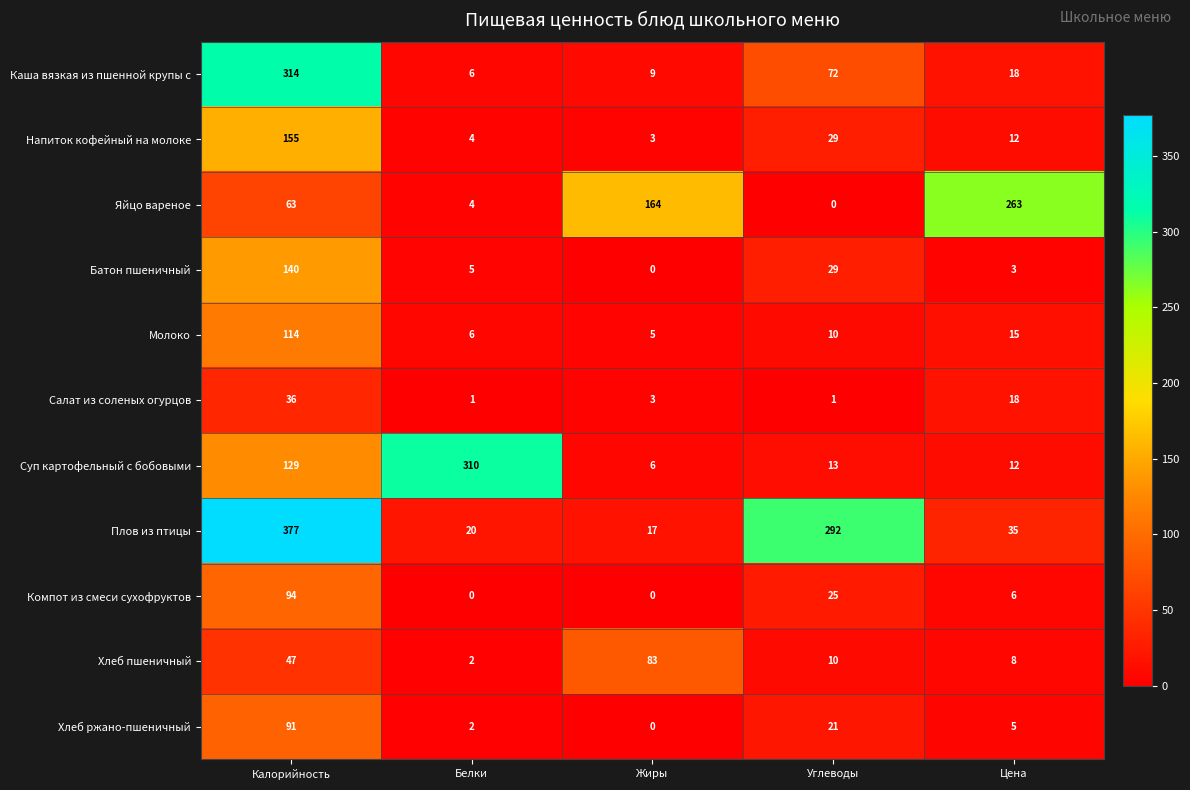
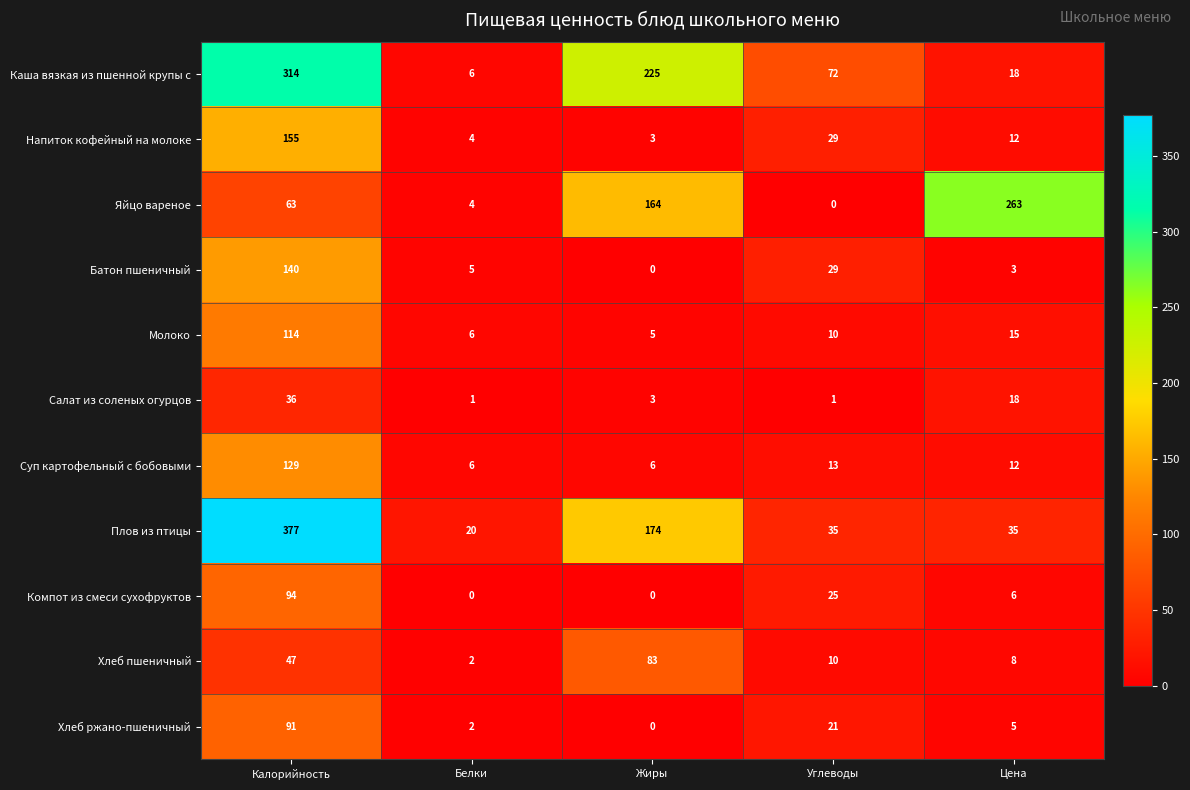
  {
    "Каша вязкая из пшенной крупы с": {
      "Калорийность": 314,
      "Белки": 6,
-     "Жиры": 9,
+     "Жиры": 225,
      "Углеводы": 72,
      "Цена": 18
    },
    "Напиток кофейный на молоке": {
      "Калорийность": 155,
      "Белки": 4,
      "Жиры": 3,
      "Углеводы": 29,
      "Цена": 12
    },
    "Яйцо вареное": {
      "Калорийность": 63,
      "Белки": 4,
      "Жиры": 164,
      "Углеводы": 0,
      "Цена": 263
    },
    "Батон пшеничный": {
      "Калорийность": 140,
      "Белки": 5,
      "Жиры": 0,
      "Углеводы": 29,
      "Цена": 3
    },
    "Молоко": {
      "Калорийность": 114,
      "Белки": 6,
      "Жиры": 5,
      "Углеводы": 10,
      "Цена": 15
    },
    "Салат из соленых огурцов": {
      "Калорийность": 36,
      "Белки": 1,
      "Жиры": 3,
      "Углеводы": 1,
      "Цена": 18
    },
    "Суп картофельный с бобовыми": {
      "Калорийность": 129,
-     "Белки": 310,
+     "Белки": 6,
      "Жиры": 6,
      "Углеводы": 13,
      "Цена": 12
    },
    "Плов из птицы": {
      "Калорийность": 377,
      "Белки": 20,
-     "Жиры": 17,
-     "Углеводы": 292,
+     "Жиры": 174,
+     "Углеводы": 35,
      "Цена": 35
    },
    "Компот из смеси сухофруктов": {
      "Калорийность": 94,
      "Белки": 0,
      "Жиры": 0,
      "Углеводы": 25,
      "Цена": 6
    },
    "Хлеб пшеничный": {
      "Калорийность": 47,
      "Белки": 2,
      "Жиры": 83,
      "Углеводы": 10,
      "Цена": 8
    },
    "Хлеб ржано-пшеничный": {
      "Калорийность": 91,
      "Белки": 2,
      "Жиры": 0,
      "Углеводы": 21,
      "Цена": 5
    }
  }
